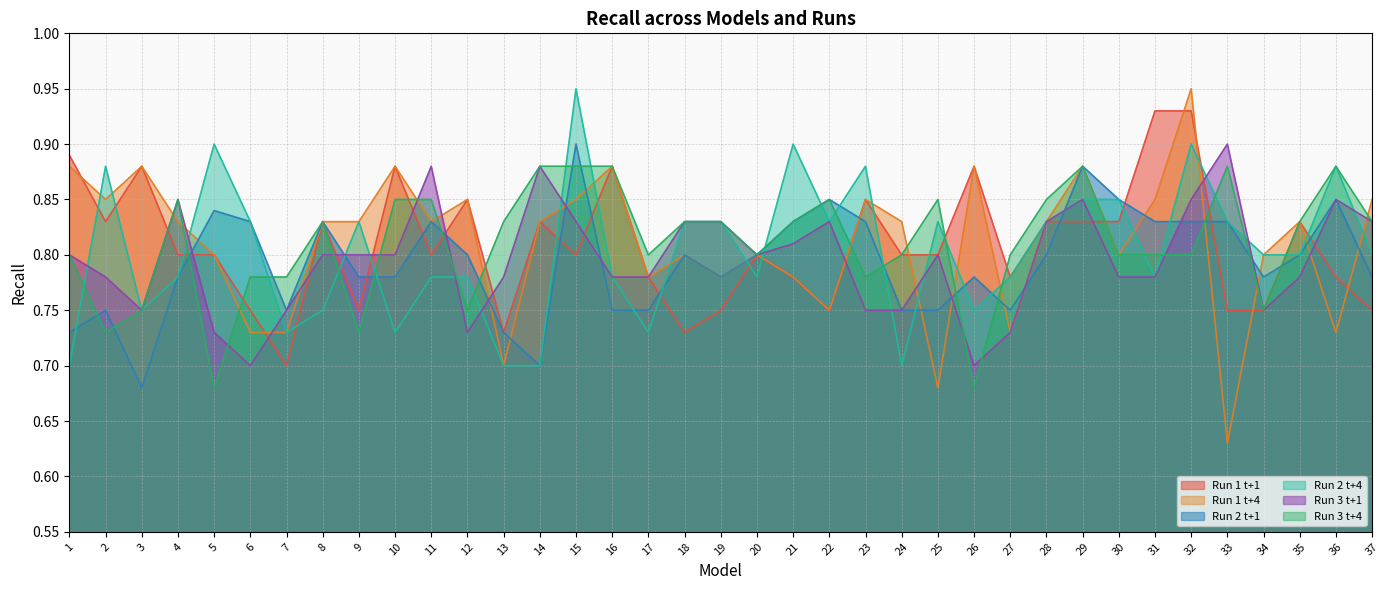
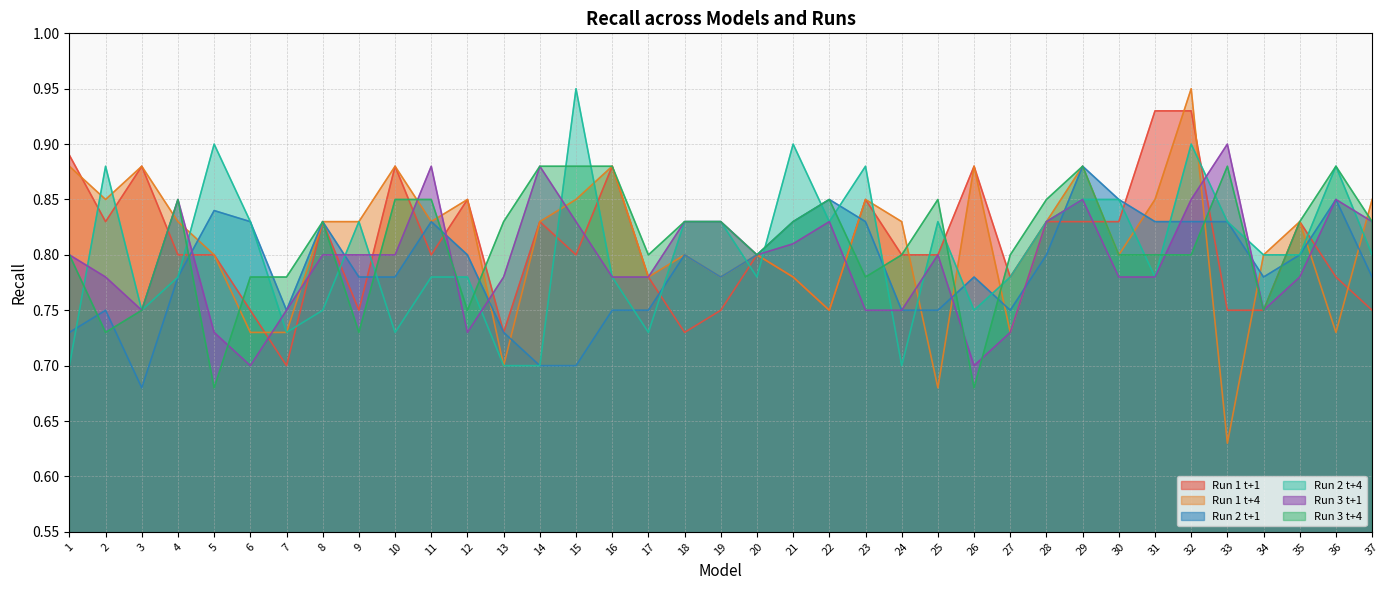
  {
    "Run 2 t+1": {
      "1": 0.730,
      "2": 0.750,
      "3": 0.680,
      "5": 0.840,
      "9": 0.780,
      "10": 0.780,
      "12": 0.8,
-     "15": 0.9,
+     "15": 0.7,
      "16": 0.750,
      "17": 0.750,
      "23": 0.830,
      "25": 0.750,
      "26": 0.780,
      "27": 0.750,
      "28": 0.8,
      "31": 0.830,
      "32": 0.830,
      "34": 0.780,
      "37": 0.780
    },
    "Run 3 t+1": {
      "2": 0.780,
      "5": 0.730,
      "6": 0.7,
      "8": 0.8,
      "9": 0.8,
      "10": 0.8,
      "11": 0.880,
      "12": 0.730,
      "13": 0.780,
      "15": 0.830,
      "21": 0.810,
      "23": 0.750,
      "26": 0.7,
      "30": 0.780,
      "32": 0.850,
      "33": 0.9,
      "35": 0.780
    }
  }
